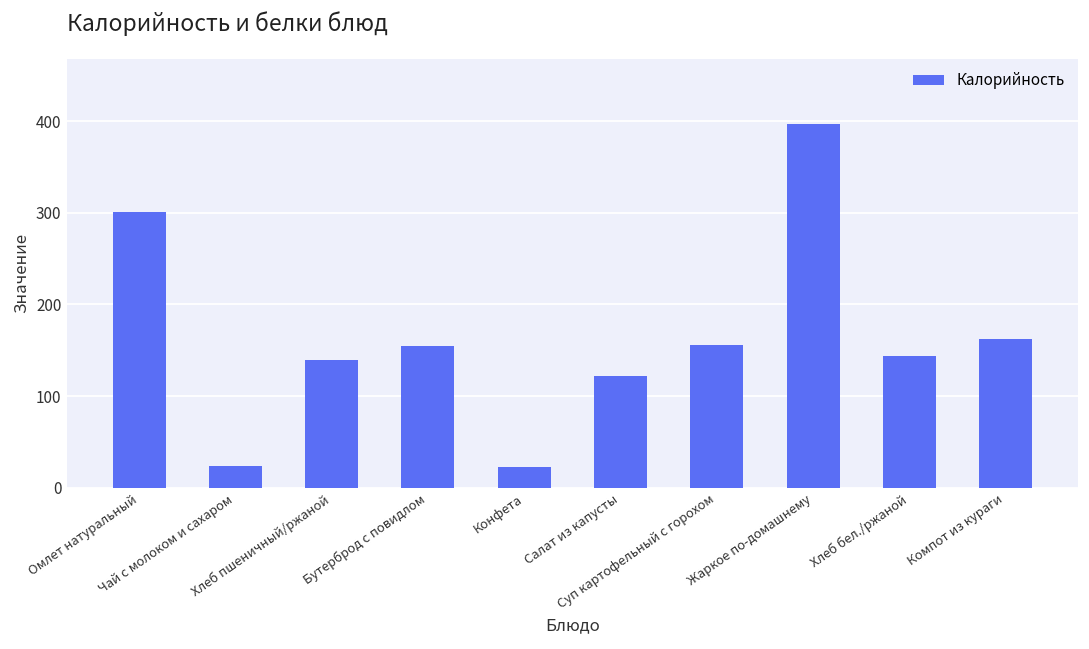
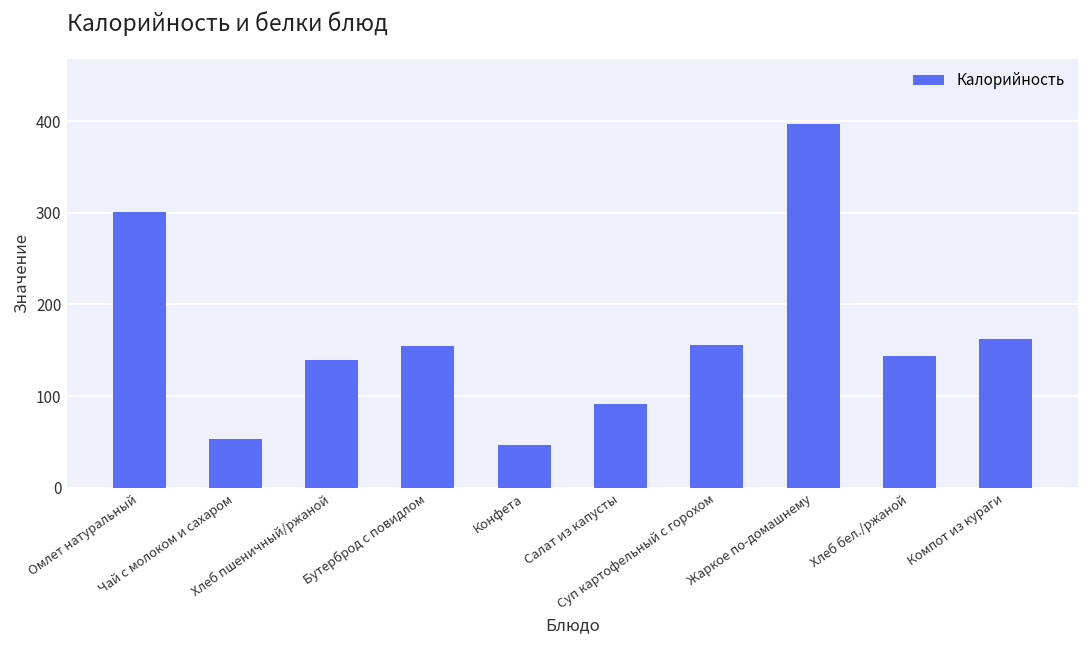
  {
    "Омлет натуральный": 300,
-   "Чай с молоком и сахаром": 20,
+   "Чай с молоком и сахаром": 50,
    "Хлеб пшеничный/ржаной": 140,
    "Бутерброд с повидлом": 160,
-   "Конфета": 20,
-   "Салат из капусты": 120,
+   "Конфета": 50,
+   "Салат из капусты": 90,
    "Суп картофельный с горохом": 160,
    "Жаркое по-домашнему": 400,
    "Хлеб бел./ржаной": 140,
    "Компот из кураги": 160
  }
